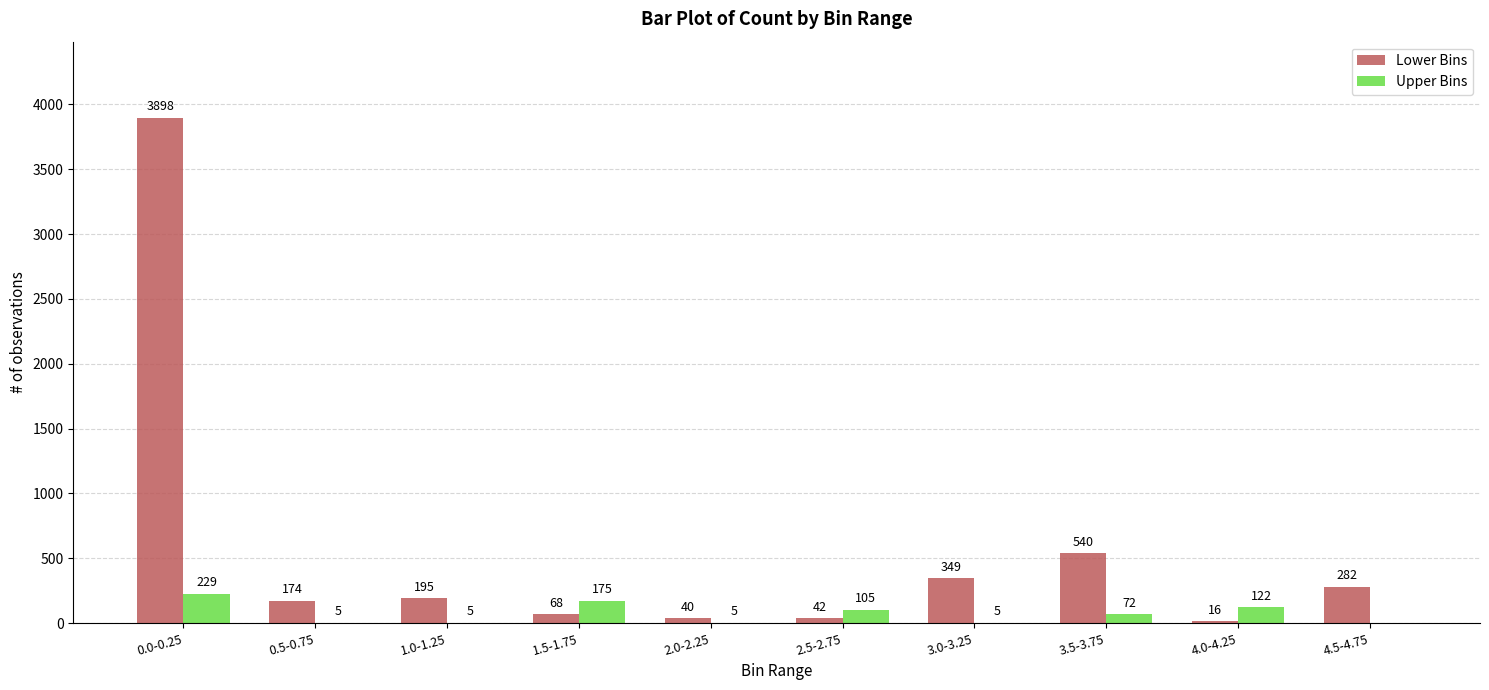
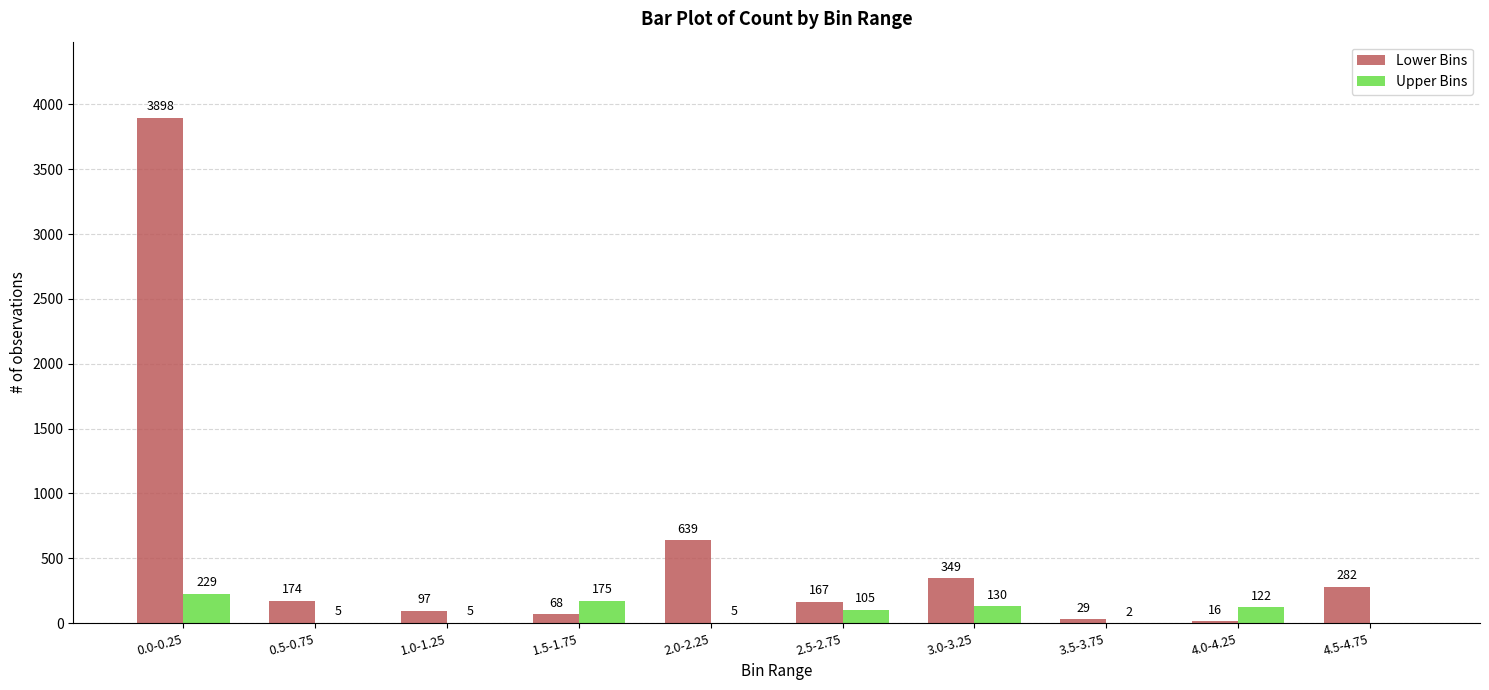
  {
    "Lower Bins": {
      "0.0-0.25": 3898,
      "0.5-0.75": 174,
-     "1.0-1.25": 195,
+     "1.0-1.25": 97,
      "1.5-1.75": 68,
-     "2.0-2.25": 40,
-     "2.5-2.75": 42,
+     "2.0-2.25": 639,
+     "2.5-2.75": 167,
      "3.0-3.25": 349,
-     "3.5-3.75": 540,
+     "3.5-3.75": 29,
      "4.0-4.25": 16,
      "4.5-4.75": 282
    },
    "Upper Bins": {
      "0.0-0.25": 229,
      "0.5-0.75": 5,
      "1.0-1.25": 5,
      "1.5-1.75": 175,
      "2.0-2.25": 5,
      "2.5-2.75": 105,
-     "3.0-3.25": 5,
-     "3.5-3.75": 72,
+     "3.0-3.25": 130,
+     "3.5-3.75": 2,
      "4.0-4.25": 122
    }
  }
